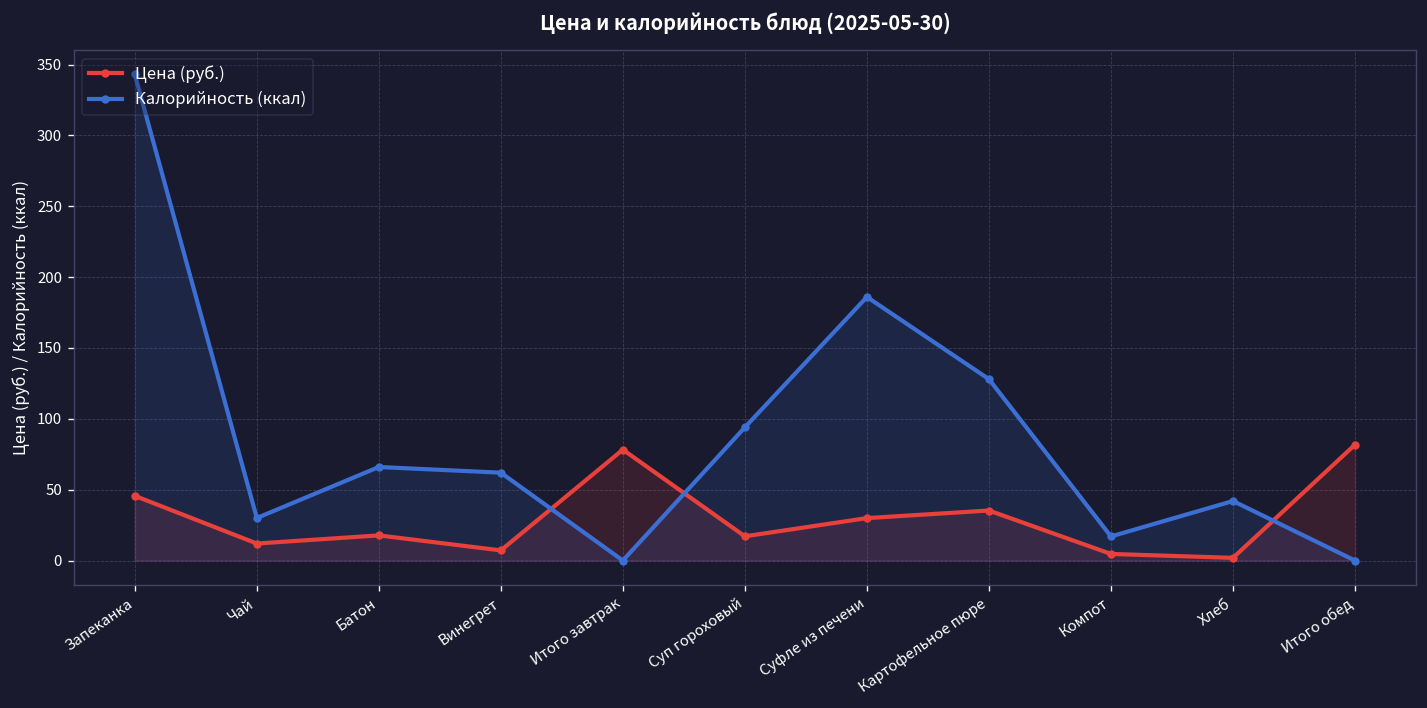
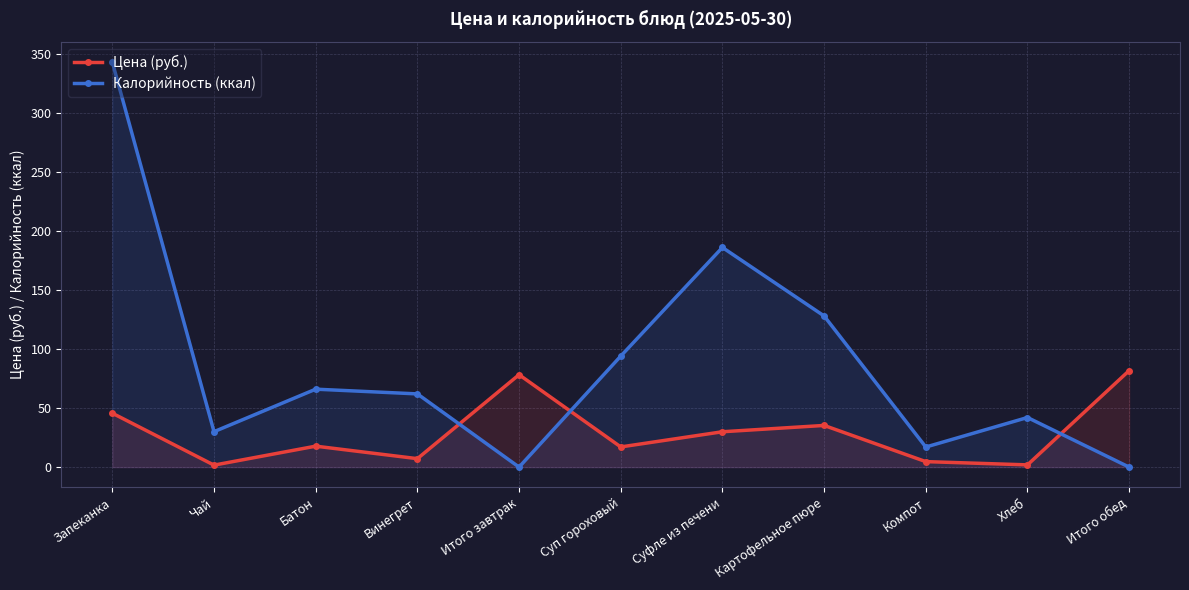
  {
    "Цена (руб.)": {
      "Запеканка": 46,
-     "Чай": 12,
+     "Чай": 2,
      "Батон": 18,
      "Винегрет": 7,
      "Итого завтрак": 78,
      "Суп гороховый": 17,
      "Суфле из печени": 30,
      "Картофельное пюре": 35,
      "Компот": 5,
      "Хлеб": 2,
      "Итого обед": 82
    },
    "Калорийность (ккал)": {
      "Чай": 30,
      "Батон": 66,
      "Винегрет": 62,
      "Итого завтрак": 0,
      "Суп гороховый": 94,
      "Суфле из печени": 186,
      "Картофельное пюре": 128,
      "Компот": 17,
      "Хлеб": 42,
      "Итого обед": 0
    }
  }
